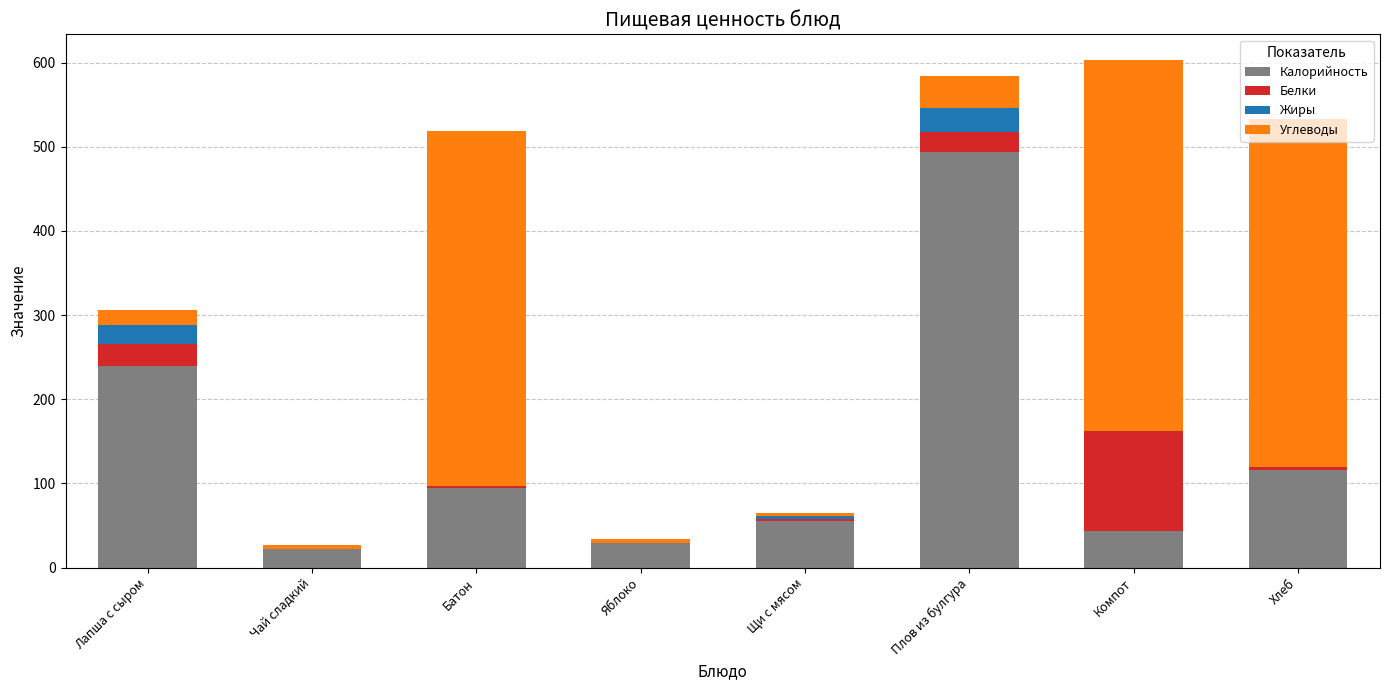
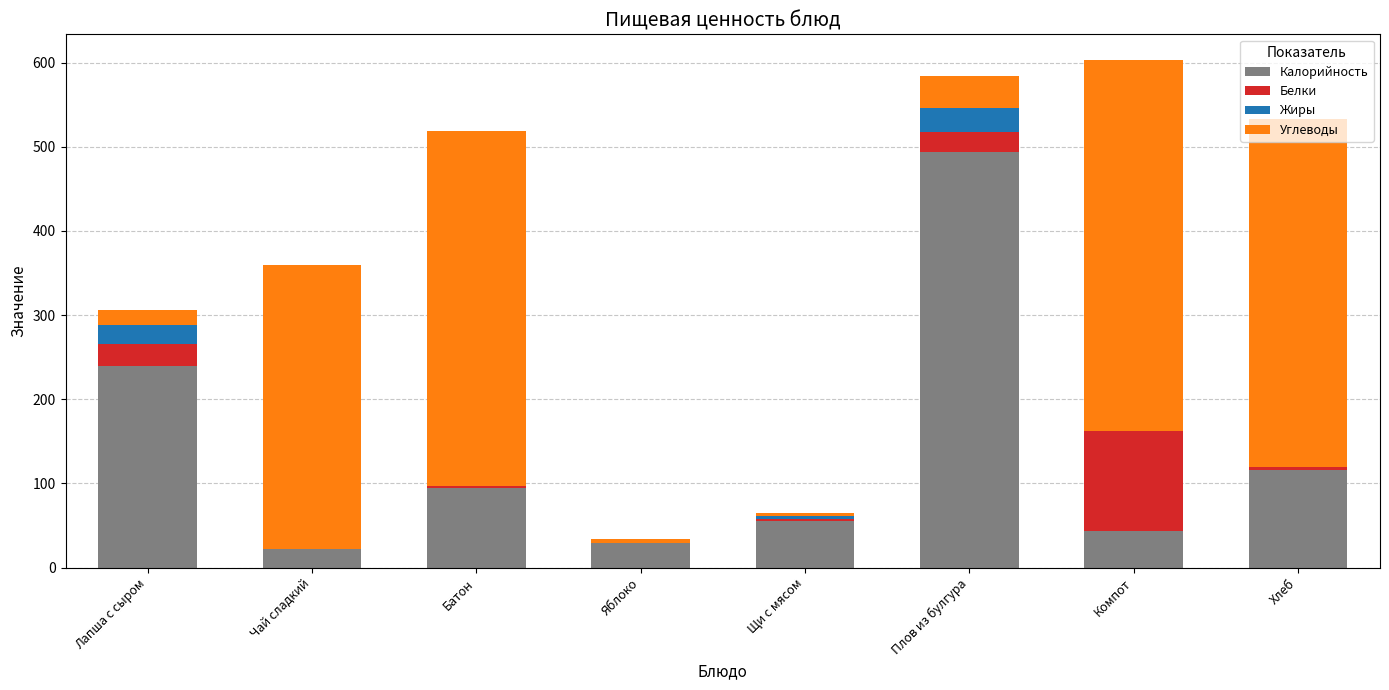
  {
    "Калорийность": {
      "Лапша с сыром": 240,
      "Чай сладкий": 20,
      "Батон": 90,
      "Яблоко": 30,
      "Щи с мясом": 50,
      "Плов из булгура": 490,
      "Компот": 40,
      "Хлеб": 120
    },
    "Белки": {
      "Лапша с сыром": 30,
      "Чай сладкий": 0,
      "Щи с мясом": 0,
      "Плов из булгура": 20,
      "Компот": 120,
      "Хлеб": 0
    },
    "Жиры": {
      "Лапша с сыром": 20,
      "Чай сладкий": 0,
      "Яблоко": 0,
      "Щи с мясом": 0,
      "Плов из булгура": 30,
      "Компот": 0
    },
    "Углеводы": {
      "Лапша с сыром": 20,
-     "Чай сладкий": 10,
+     "Чай сладкий": 340,
      "Батон": 420,
      "Яблоко": 0,
      "Щи с мясом": 0,
      "Плов из булгура": 40,
      "Компот": 440
    }
  }
